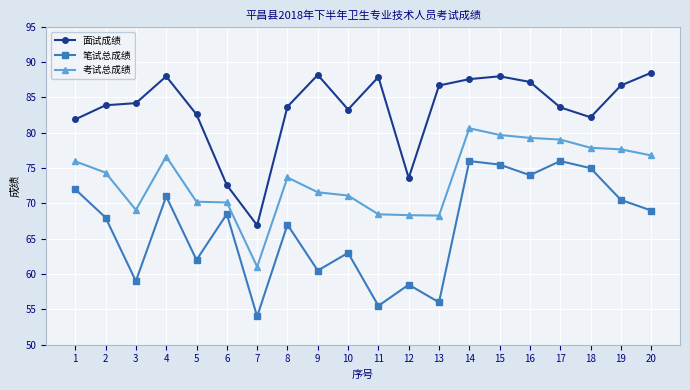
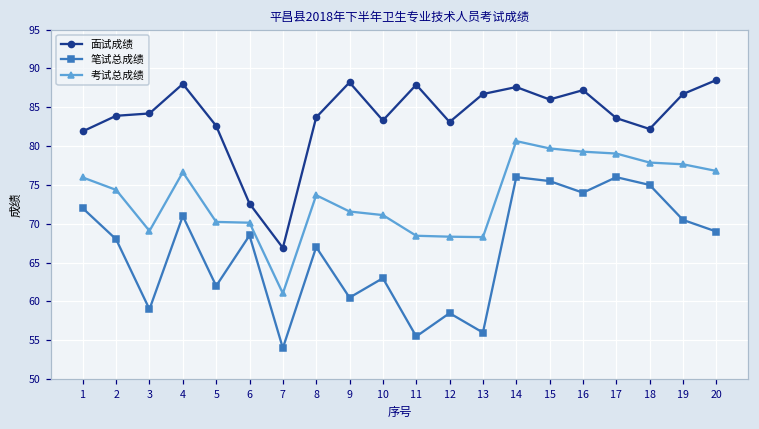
  {
    "面试成绩": {
      "1": 82,
      "2": 84,
      "3": 84,
      "4": 88,
      "5": 83,
      "6": 73,
      "7": 67,
      "8": 84,
      "9": 88,
      "10": 83,
      "11": 88,
-     "12": 74,
+     "12": 83,
      "13": 87,
      "14": 88,
-     "15": 88,
+     "15": 86,
      "16": 87,
      "17": 84,
      "18": 82,
      "19": 87,
      "20": 89
    }
  }
